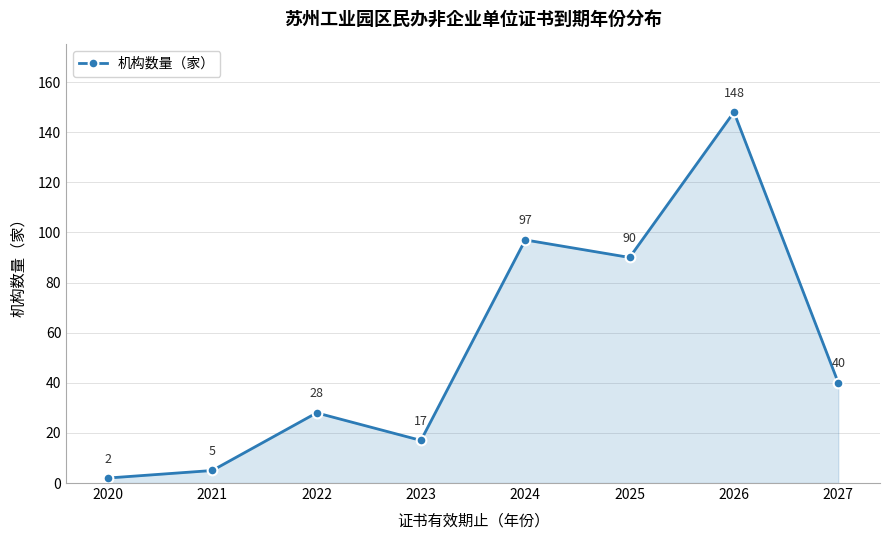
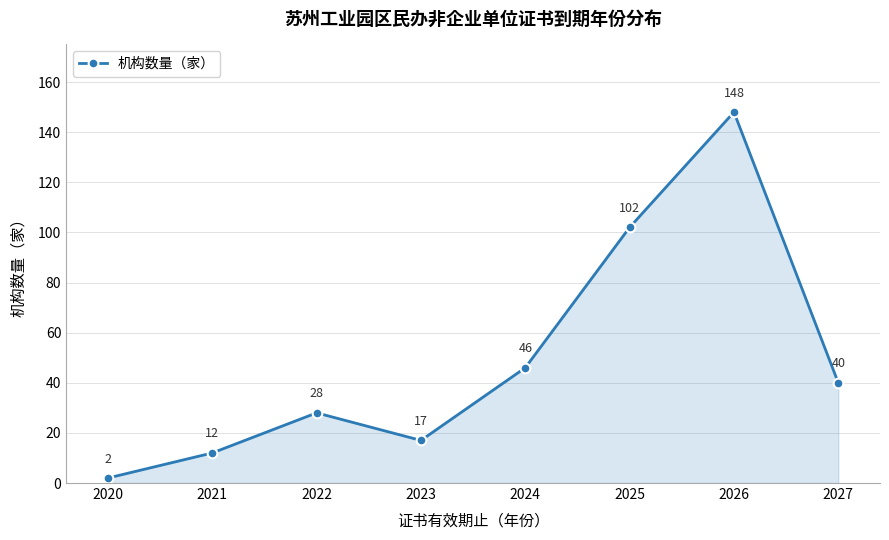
  {
    "2020": 2,
-   "2021": 5,
+   "2021": 12,
    "2022": 28,
    "2023": 17,
-   "2024": 97,
-   "2025": 90,
+   "2024": 46,
+   "2025": 102,
    "2026": 148,
    "2027": 40
  }
